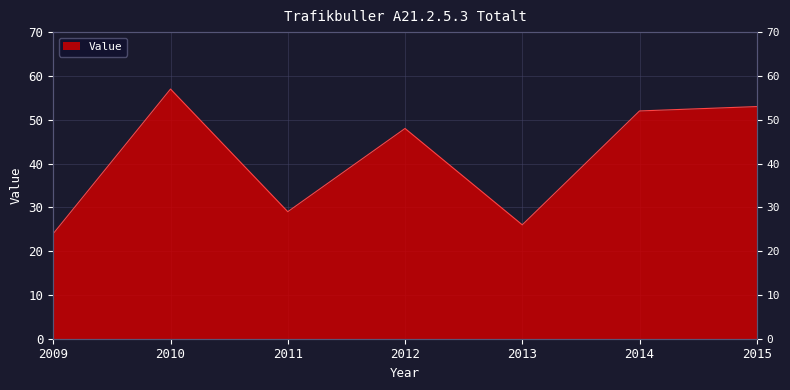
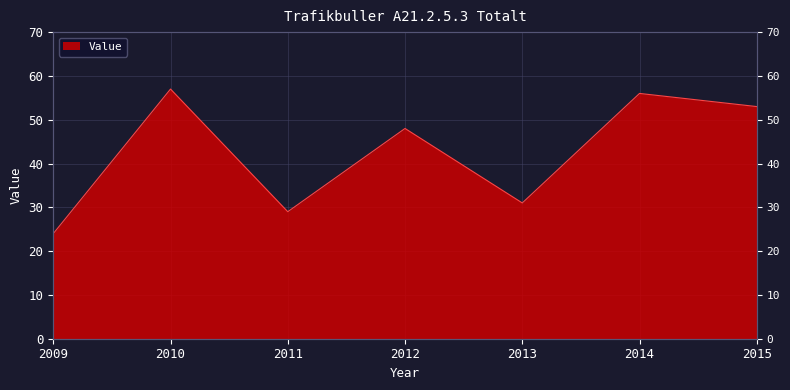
  {
    "2009": 24,
    "2010": 57,
    "2011": 29,
    "2012": 48,
-   "2013": 26,
-   "2014": 52,
+   "2013": 31,
+   "2014": 56,
    "2015": 53
  }
